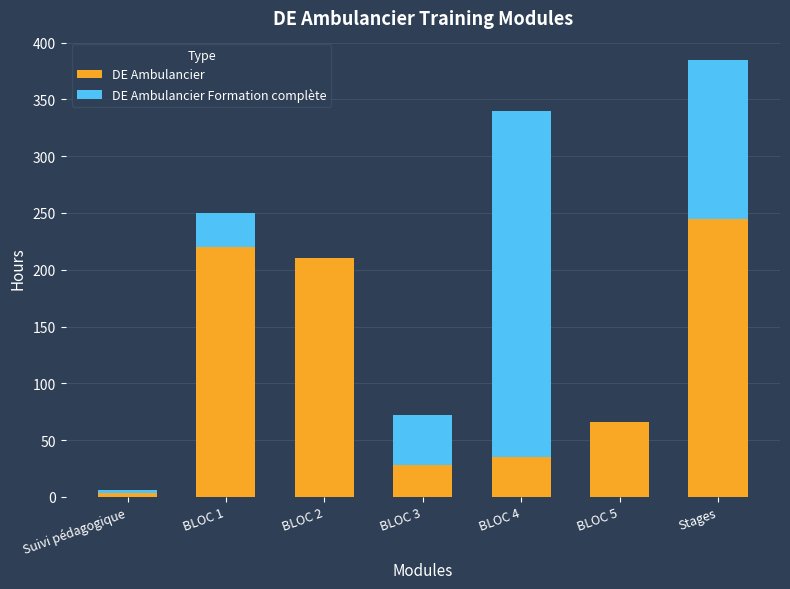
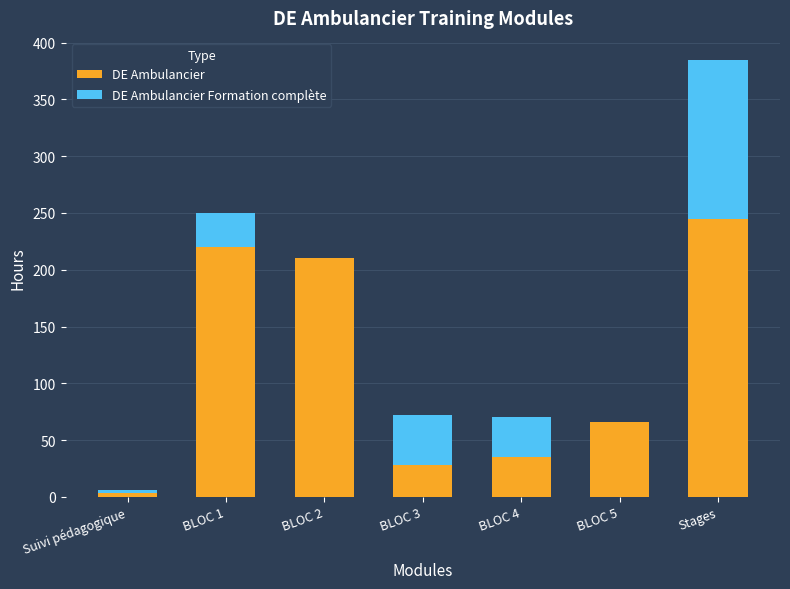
  {
    "DE Ambulancier": {
      "Suivi pédagogique": 3,
      "BLOC 1": 220,
      "BLOC 2": 210,
      "BLOC 3": 28,
      "BLOC 4": 35,
      "BLOC 5": 66,
      "Stages": 245
    },
    "DE Ambulancier Formation complète": {
      "Suivi pédagogique": 3,
      "BLOC 1": 30,
      "BLOC 2": 0,
      "BLOC 3": 44,
-     "BLOC 4": 305,
+     "BLOC 4": 35,
      "BLOC 5": 0,
      "Stages": 140
    }
  }
